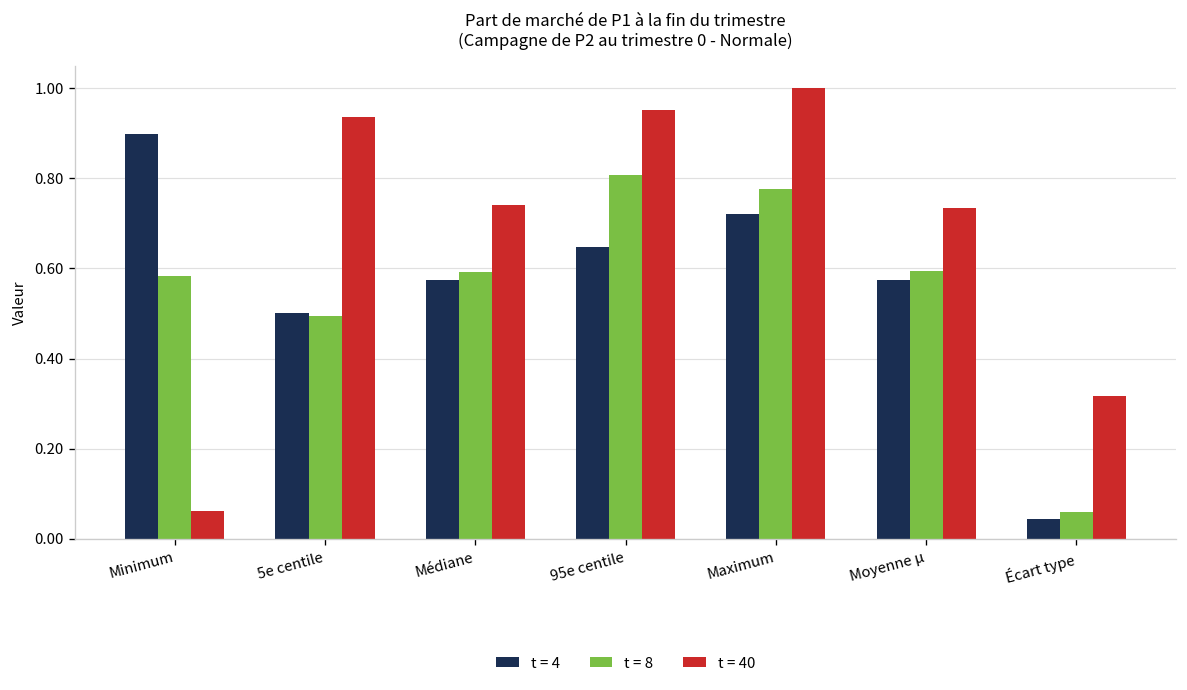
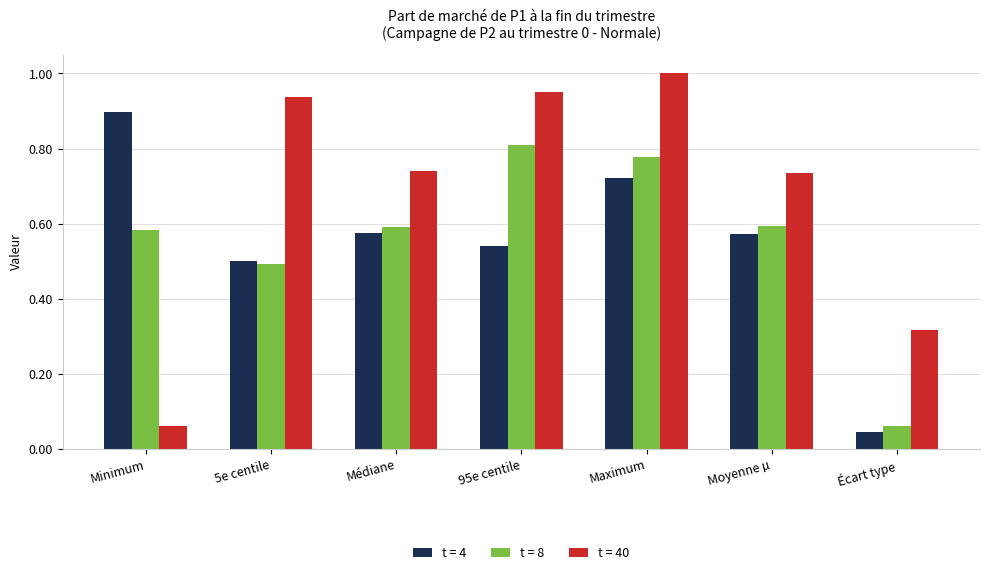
  {
    "t = 4": {
      "Minimum": 0.90,
      "5e centile": 0.50,
      "Médiane": 0.57,
-     "95e centile": 0.65,
+     "95e centile": 0.54,
      "Maximum": 0.72,
      "Moyenne µ": 0.57,
      "Écart type": 0.04
    },
    "t = 8": {
      "Minimum": 0.58,
      "5e centile": 0.49,
      "Médiane": 0.59,
      "95e centile": 0.81,
      "Maximum": 0.78,
      "Moyenne µ": 0.59,
      "Écart type": 0.06
    },
    "t = 40": {
      "Minimum": 0.06,
      "5e centile": 0.94,
      "Médiane": 0.74,
      "95e centile": 0.95,
      "Maximum": 1.00,
      "Moyenne µ": 0.73,
      "Écart type": 0.32
    }
  }
